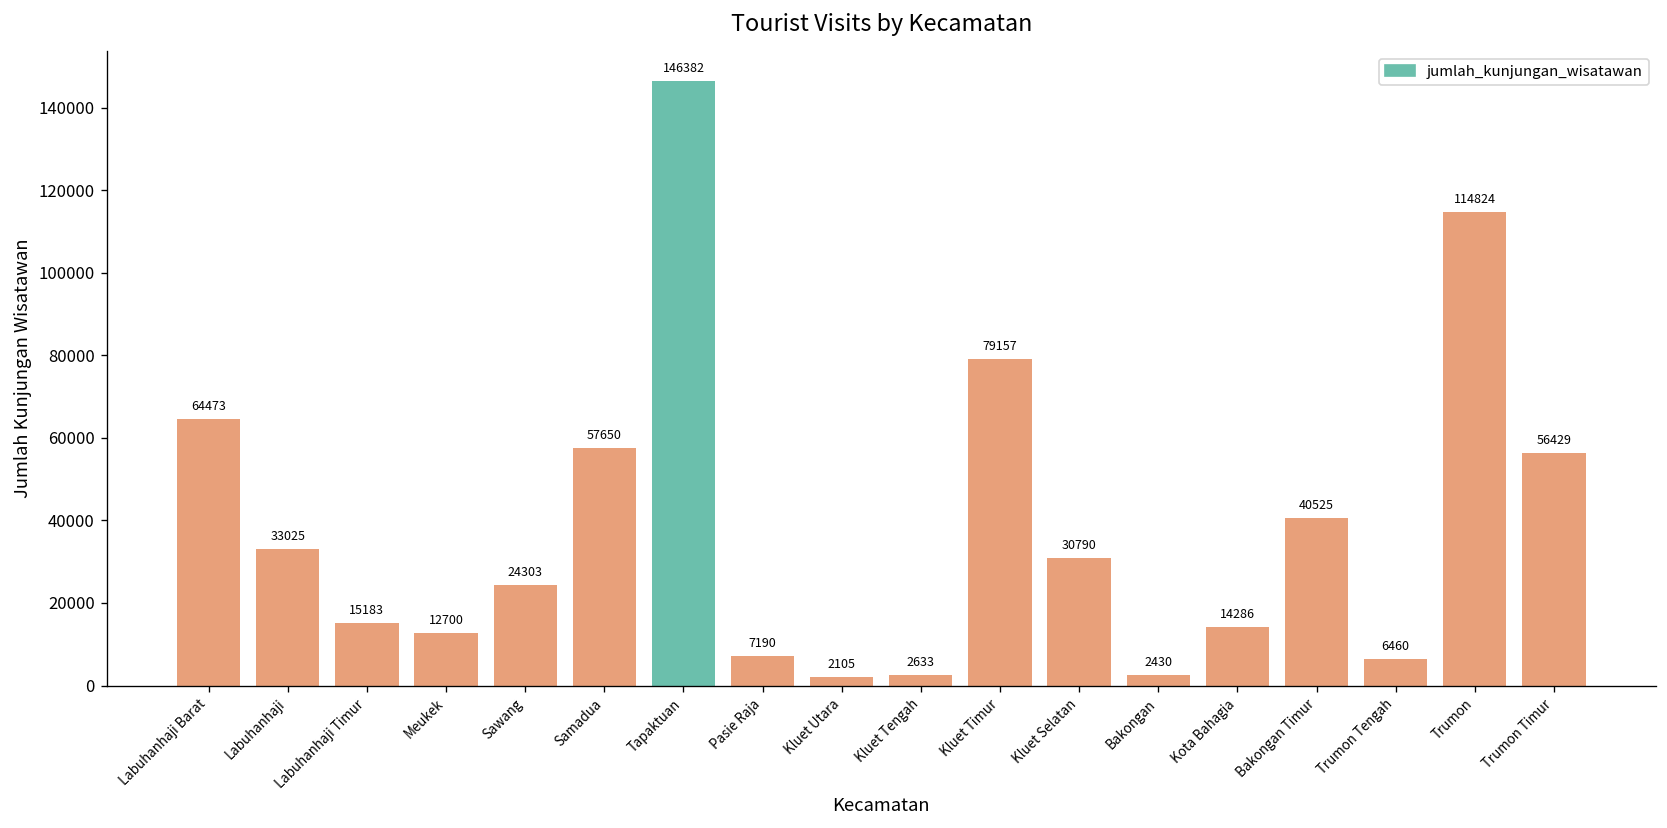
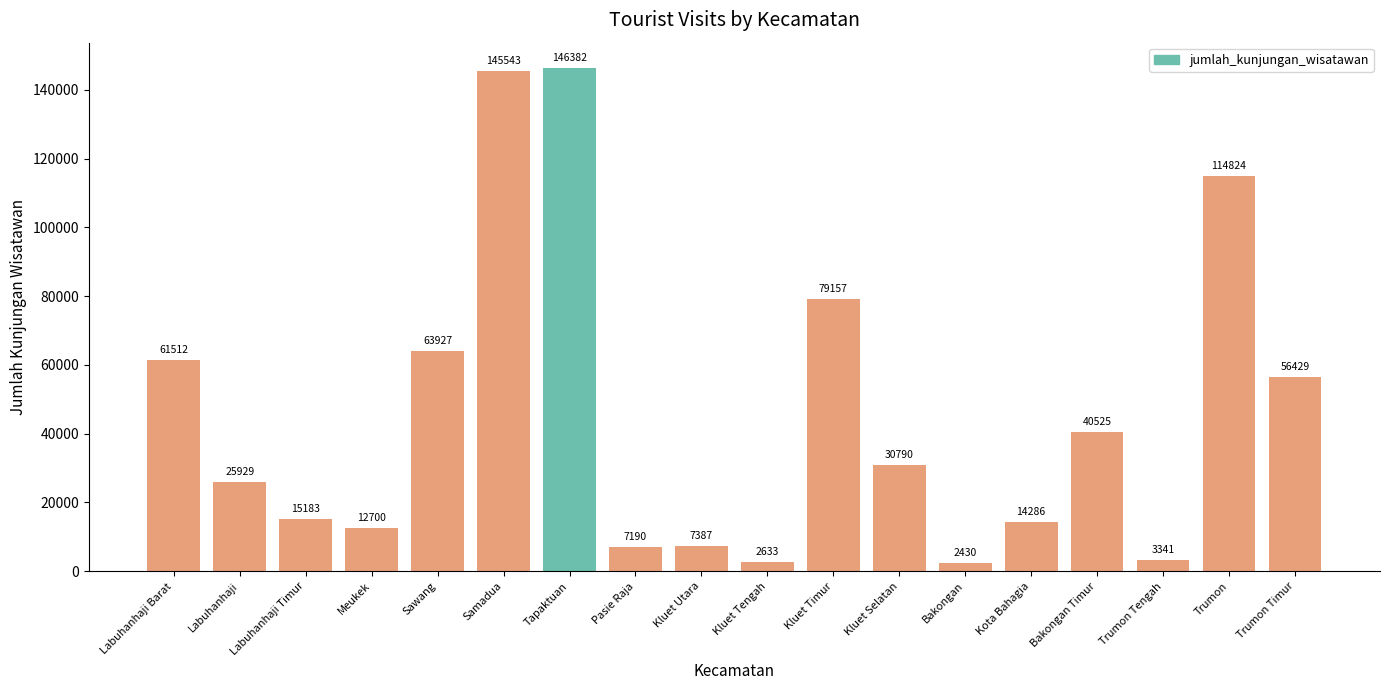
  {
-   "Labuhanhaji Barat": 64473,
-   "Labuhanhaji": 33025,
+   "Labuhanhaji Barat": 61512,
+   "Labuhanhaji": 25929,
    "Labuhanhaji Timur": 15183,
    "Meukek": 12700,
-   "Sawang": 24303,
-   "Samadua": 57650,
+   "Sawang": 63927,
+   "Samadua": 145543,
    "Tapaktuan": 146382,
    "Pasie Raja": 7190,
-   "Kluet Utara": 2105,
+   "Kluet Utara": 7387,
    "Kluet Tengah": 2633,
    "Kluet Timur": 79157,
    "Kluet Selatan": 30790,
    "Bakongan": 2430,
    "Kota Bahagia": 14286,
    "Bakongan Timur": 40525,
-   "Trumon Tengah": 6460,
+   "Trumon Tengah": 3341,
    "Trumon": 114824,
    "Trumon Timur": 56429
  }
